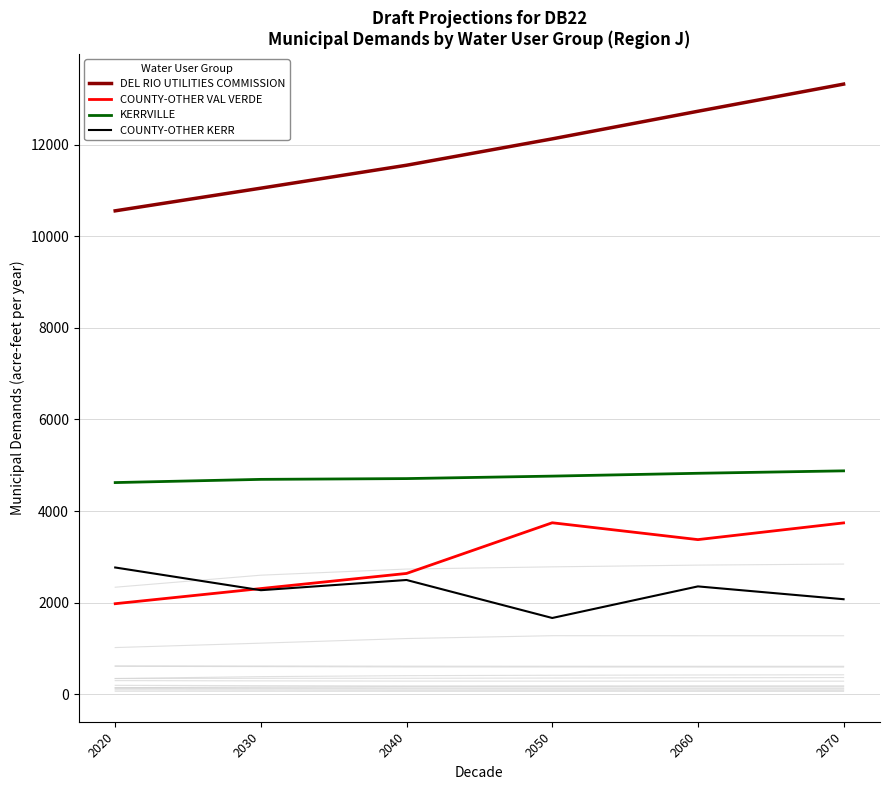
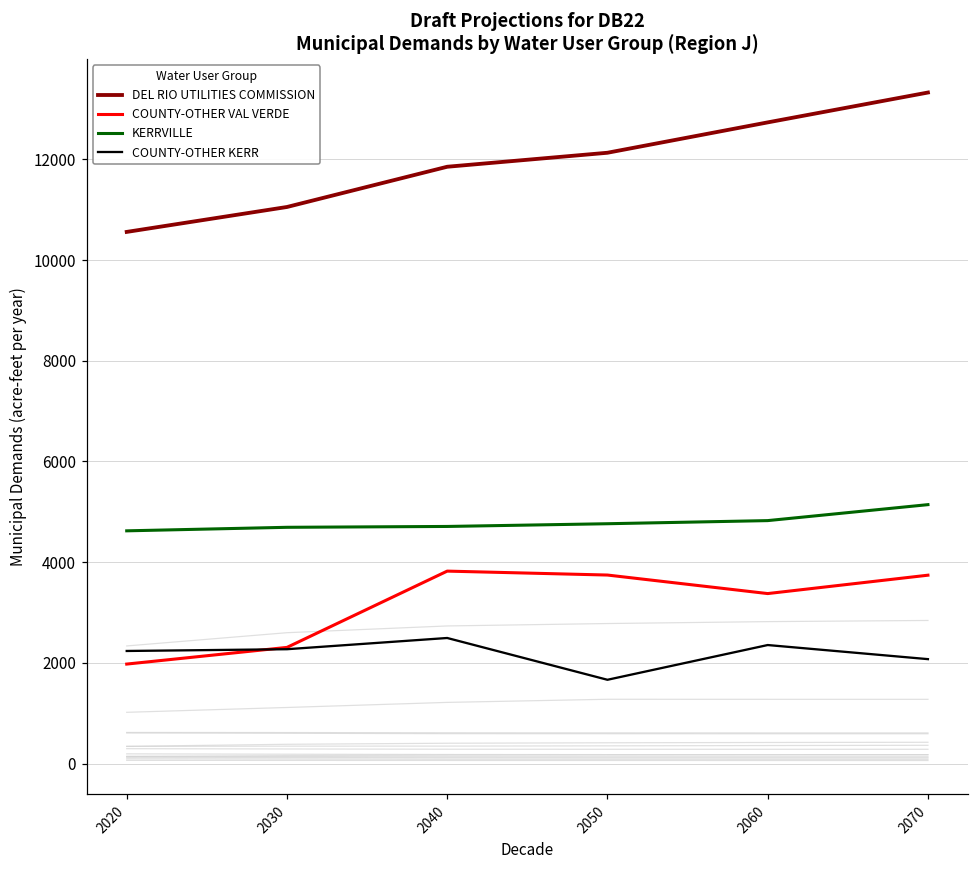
  {
    "DEL RIO UTILITIES COMMISSION": {
      "2020": 10600,
      "2030": 11100,
-     "2040": 11600,
+     "2040": 11900,
      "2050": 12100,
      "2060": 12700,
      "2070": 13300
    },
    "COUNTY-OTHER VAL VERDE": {
      "2020": 2000,
-     "2040": 2600,
+     "2040": 3800,
      "2050": 3700,
      "2060": 3400,
      "2070": 3700
    },
    "KERRVILLE": {
      "2020": 4600,
      "2030": 4700,
      "2040": 4700,
      "2050": 4800,
      "2060": 4800,
-     "2070": 4900
+     "2070": 5100
    },
    "COUNTY-OTHER KERR": {
-     "2020": 2800,
+     "2020": 2200,
      "2040": 2500,
      "2050": 1700,
      "2060": 2400,
      "2070": 2100
    }
  }
